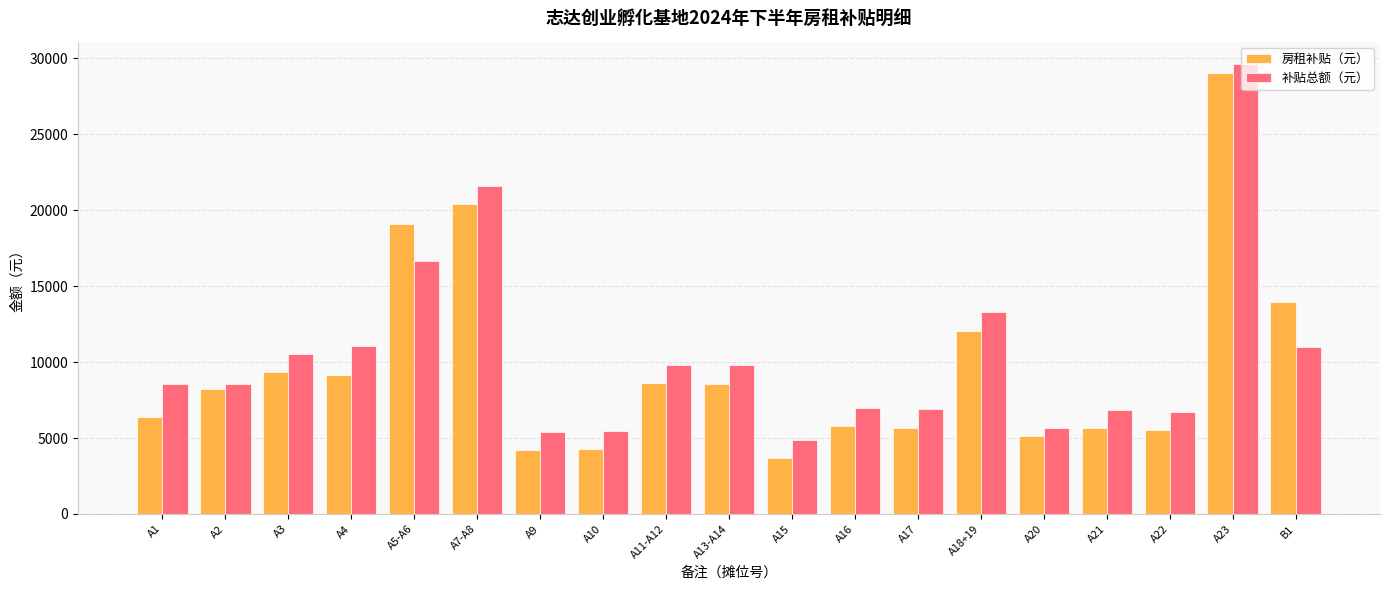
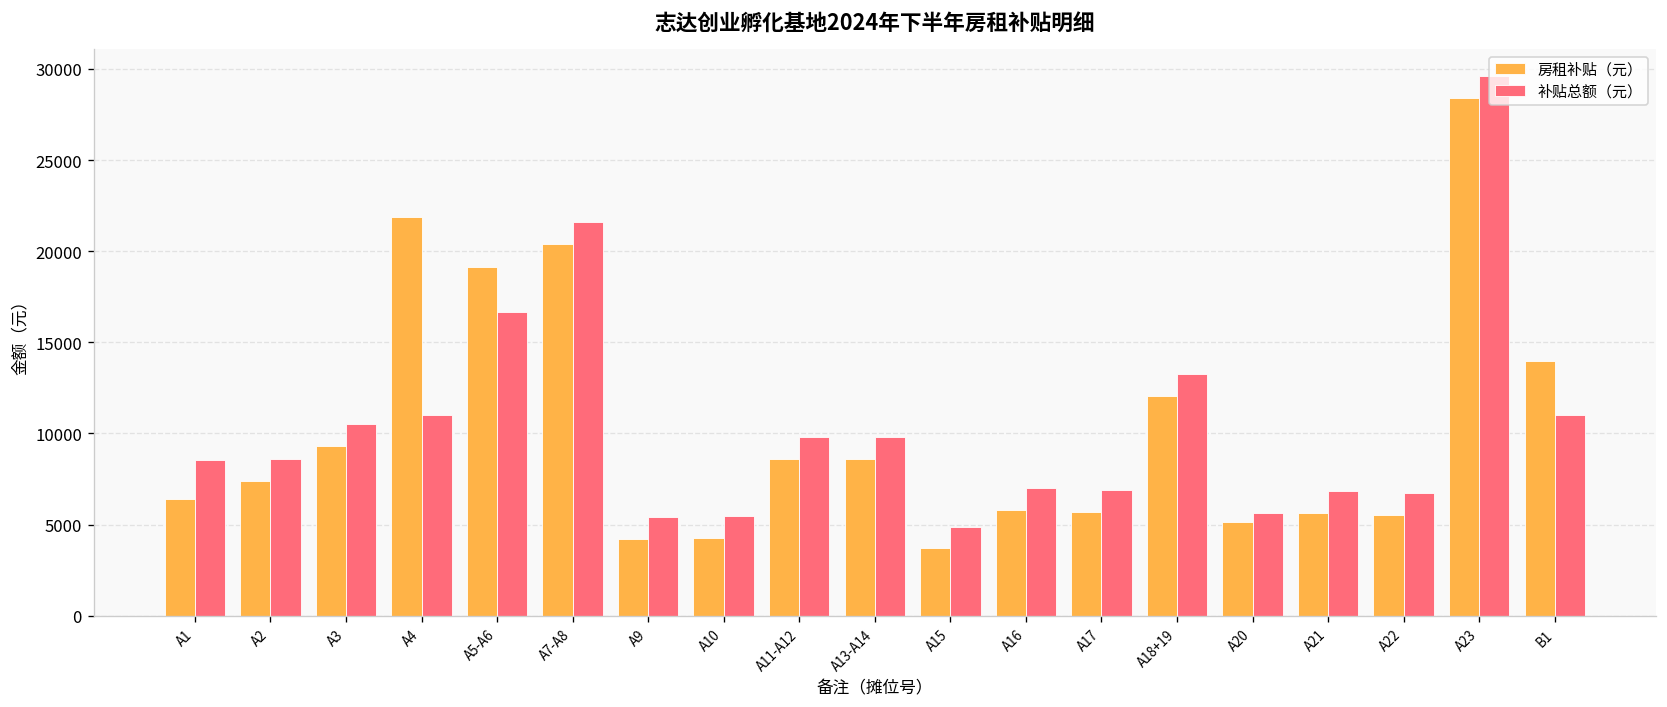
  {
    "房租补贴（元）": {
      "A1": 6400,
-     "A2": 8200,
+     "A2": 7400,
      "A3": 9300,
-     "A4": 9200,
+     "A4": 21900,
      "A5-A6": 19100,
      "A7-A8": 20400,
      "A9": 4200,
      "A10": 4300,
      "A11-A12": 8600,
      "A13-A14": 8600,
      "A15": 3700,
      "A16": 5800,
      "A17": 5700,
      "A18+19": 12100,
      "A20": 5100,
      "A21": 5600,
      "A22": 5500,
-     "A23": 29000,
+     "A23": 28400,
      "B1": 14000
    },
    "补贴总额（元）": {
      "A1": 8500,
      "A2": 8600,
      "A3": 10500,
      "A4": 11000,
      "A5-A6": 16700,
      "A7-A8": 21600,
      "A9": 5400,
      "A10": 5500,
      "A11-A12": 9800,
      "A13-A14": 9800,
      "A15": 4900,
      "A16": 7000,
      "A17": 6900,
      "A18+19": 13300,
      "A20": 5600,
      "A21": 6800,
      "A22": 6700,
      "B1": 11000
    }
  }
